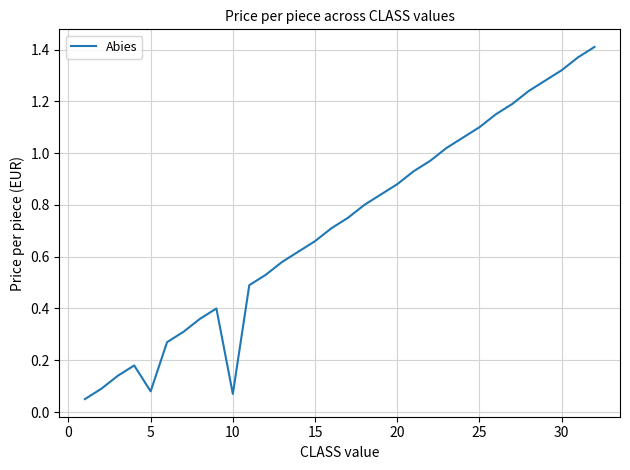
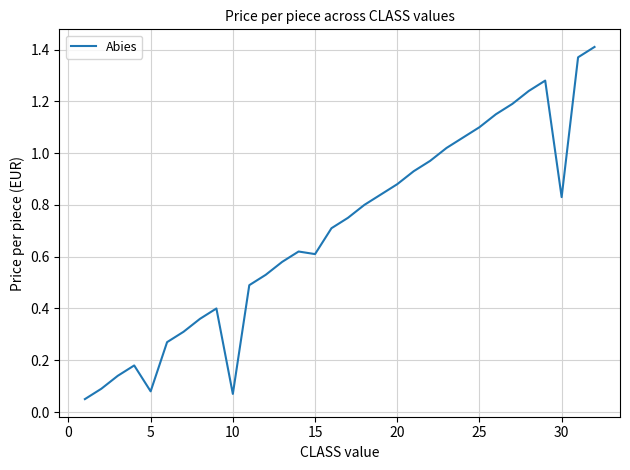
  {
    "5": 0.08,
    "10": 0.07,
-   "15": 0.66,
+   "15": 0.61,
    "20": 0.88,
    "25": 1.10,
-   "30": 1.32
+   "30": 0.83
  }
